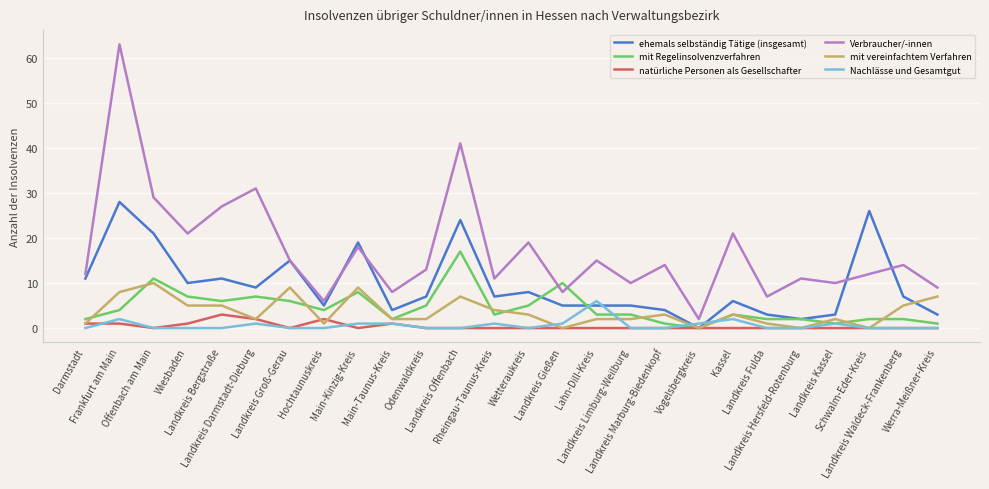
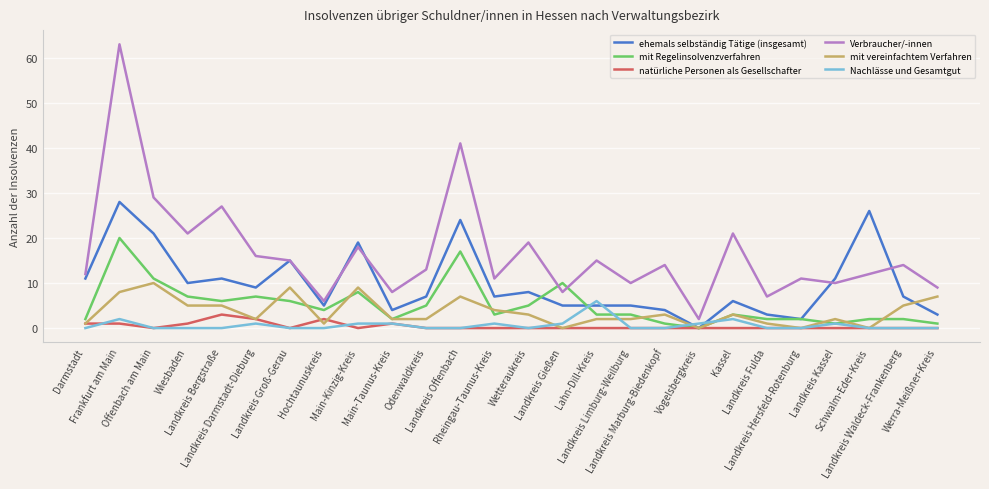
  {
    "ehemals selbständig Tätige (insgesamt)": {
      "Darmstadt": 11,
      "Frankfurt am Main": 28,
      "Offenbach am Main": 21,
      "Wiesbaden": 10,
      "Landkreis Bergstraße": 11,
      "Landkreis Darmstadt-Dieburg": 9,
      "Hochtaunuskreis": 5,
      "Main-Kinzig-Kreis": 19,
      "Main-Taunus-Kreis": 4,
      "Odenwaldkreis": 7,
      "Landkreis Offenbach": 24,
      "Rheingau-Taunus-Kreis": 7,
      "Wetteraukreis": 8,
      "Landkreis Gießen": 5,
      "Lahn-Dill-Kreis": 5,
      "Landkreis Limburg-Weilburg": 5,
      "Landkreis Marburg-Biedenkopf": 4,
      "Kassel": 6,
      "Landkreis Fulda": 3,
-     "Landkreis Kassel": 3,
+     "Landkreis Kassel": 11,
      "Schwalm-Eder-Kreis": 26,
      "Landkreis Waldeck-Frankenberg": 7,
      "Werra-Meißner-Kreis": 3
    },
    "mit Regelinsolvenzverfahren": {
      "Darmstadt": 2,
-     "Frankfurt am Main": 4,
+     "Frankfurt am Main": 20,
      "Offenbach am Main": 11,
      "Wiesbaden": 7,
      "Landkreis Bergstraße": 6,
      "Landkreis Darmstadt-Dieburg": 7,
      "Landkreis Groß-Gerau": 6,
      "Hochtaunuskreis": 4,
      "Main-Kinzig-Kreis": 8,
      "Odenwaldkreis": 5,
      "Landkreis Offenbach": 17,
      "Rheingau-Taunus-Kreis": 3,
      "Wetteraukreis": 5,
      "Landkreis Gießen": 10,
      "Lahn-Dill-Kreis": 3,
      "Landkreis Limburg-Weilburg": 3,
      "Landkreis Marburg-Biedenkopf": 1,
      "Landkreis Fulda": 2,
      "Schwalm-Eder-Kreis": 2,
      "Landkreis Waldeck-Frankenberg": 2,
      "Werra-Meißner-Kreis": 1
    },
    "natürliche Personen als Gesellschafter": {
      "Frankfurt am Main": 1,
      "Wiesbaden": 1,
      "Landkreis Bergstraße": 3,
      "Hochtaunuskreis": 2,
      "Main-Kinzig-Kreis": 0,
      "Rheingau-Taunus-Kreis": 0,
      "Lahn-Dill-Kreis": 0,
      "Kassel": 0,
      "Landkreis Kassel": 0
    },
    "Verbraucher/-innen": {
      "Darmstadt": 12,
      "Frankfurt am Main": 63,
      "Offenbach am Main": 29,
      "Wiesbaden": 21,
      "Landkreis Bergstraße": 27,
-     "Landkreis Darmstadt-Dieburg": 31,
+     "Landkreis Darmstadt-Dieburg": 16,
      "Hochtaunuskreis": 6,
      "Main-Kinzig-Kreis": 18,
      "Main-Taunus-Kreis": 8,
      "Odenwaldkreis": 13,
      "Landkreis Offenbach": 41,
      "Rheingau-Taunus-Kreis": 11,
      "Wetteraukreis": 19,
      "Landkreis Gießen": 8,
      "Lahn-Dill-Kreis": 15,
      "Landkreis Limburg-Weilburg": 10,
      "Landkreis Marburg-Biedenkopf": 14,
      "Vogelsbergkreis": 2,
      "Kassel": 21,
      "Landkreis Fulda": 7,
      "Landkreis Hersfeld-Rotenburg": 11,
      "Landkreis Kassel": 10,
      "Schwalm-Eder-Kreis": 12,
      "Landkreis Waldeck-Frankenberg": 14,
      "Werra-Meißner-Kreis": 9
    },
    "mit vereinfachtem Verfahren": {
      "Frankfurt am Main": 8,
      "Offenbach am Main": 10,
      "Wiesbaden": 5,
      "Landkreis Bergstraße": 5,
      "Landkreis Groß-Gerau": 9,
      "Hochtaunuskreis": 1,
      "Main-Kinzig-Kreis": 9,
      "Odenwaldkreis": 2,
      "Landkreis Offenbach": 7,
      "Rheingau-Taunus-Kreis": 4,
      "Wetteraukreis": 3,
      "Lahn-Dill-Kreis": 2,
      "Landkreis Limburg-Weilburg": 2,
      "Landkreis Marburg-Biedenkopf": 3,
      "Landkreis Fulda": 1,
      "Landkreis Kassel": 2,
      "Landkreis Waldeck-Frankenberg": 5,
      "Werra-Meißner-Kreis": 7
    },
    "Nachlässe und Gesamtgut": {
      "Darmstadt": 0,
      "Frankfurt am Main": 2,
      "Wiesbaden": 0,
      "Landkreis Bergstraße": 0,
      "Landkreis Darmstadt-Dieburg": 1,
      "Hochtaunuskreis": 0,
      "Main-Kinzig-Kreis": 1,
      "Rheingau-Taunus-Kreis": 1,
      "Landkreis Gießen": 1,
      "Lahn-Dill-Kreis": 6,
      "Vogelsbergkreis": 1,
      "Kassel": 2
    }
  }
